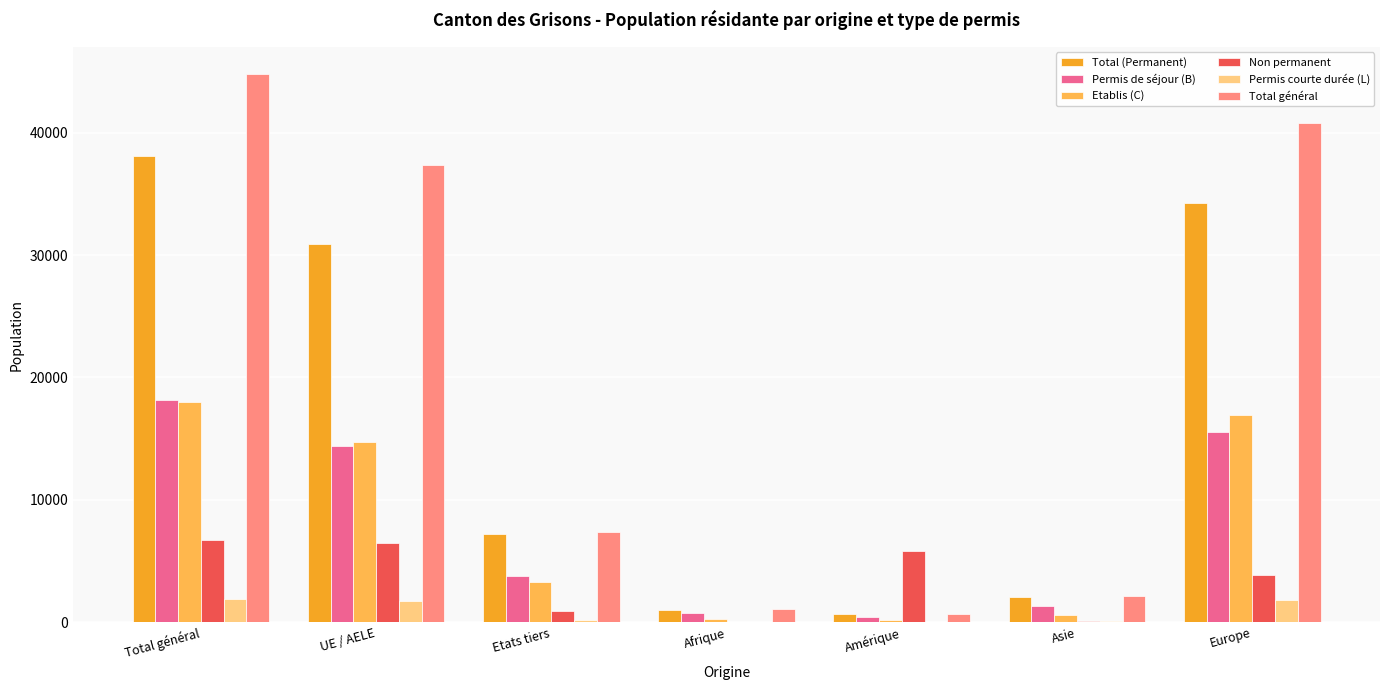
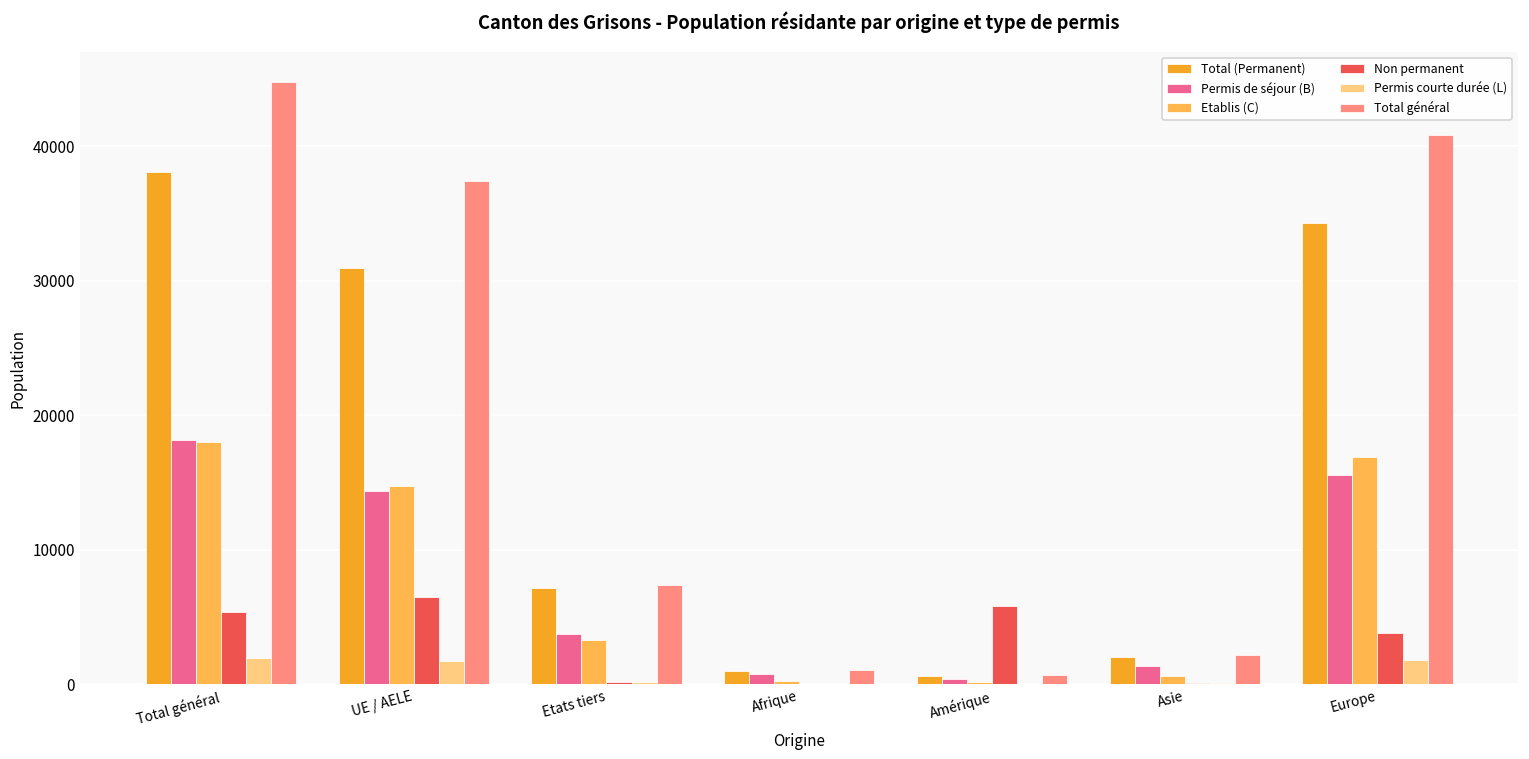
  {
    "Non permanent": {
-     "Total général": 6700,
+     "Total général": 5400,
      "UE / AELE": 6500,
-     "Etats tiers": 900,
+     "Etats tiers": 200,
      "Amérique": 5800,
      "Europe": 3800
    }
  }
